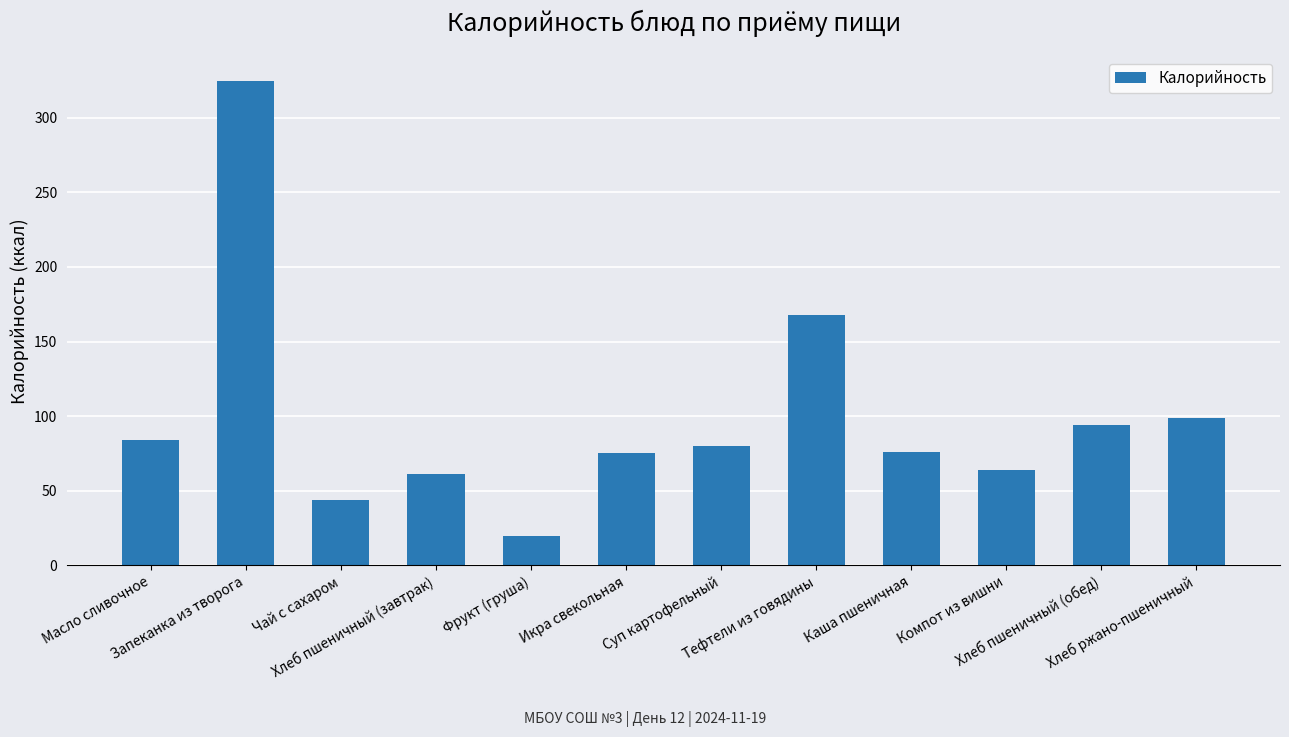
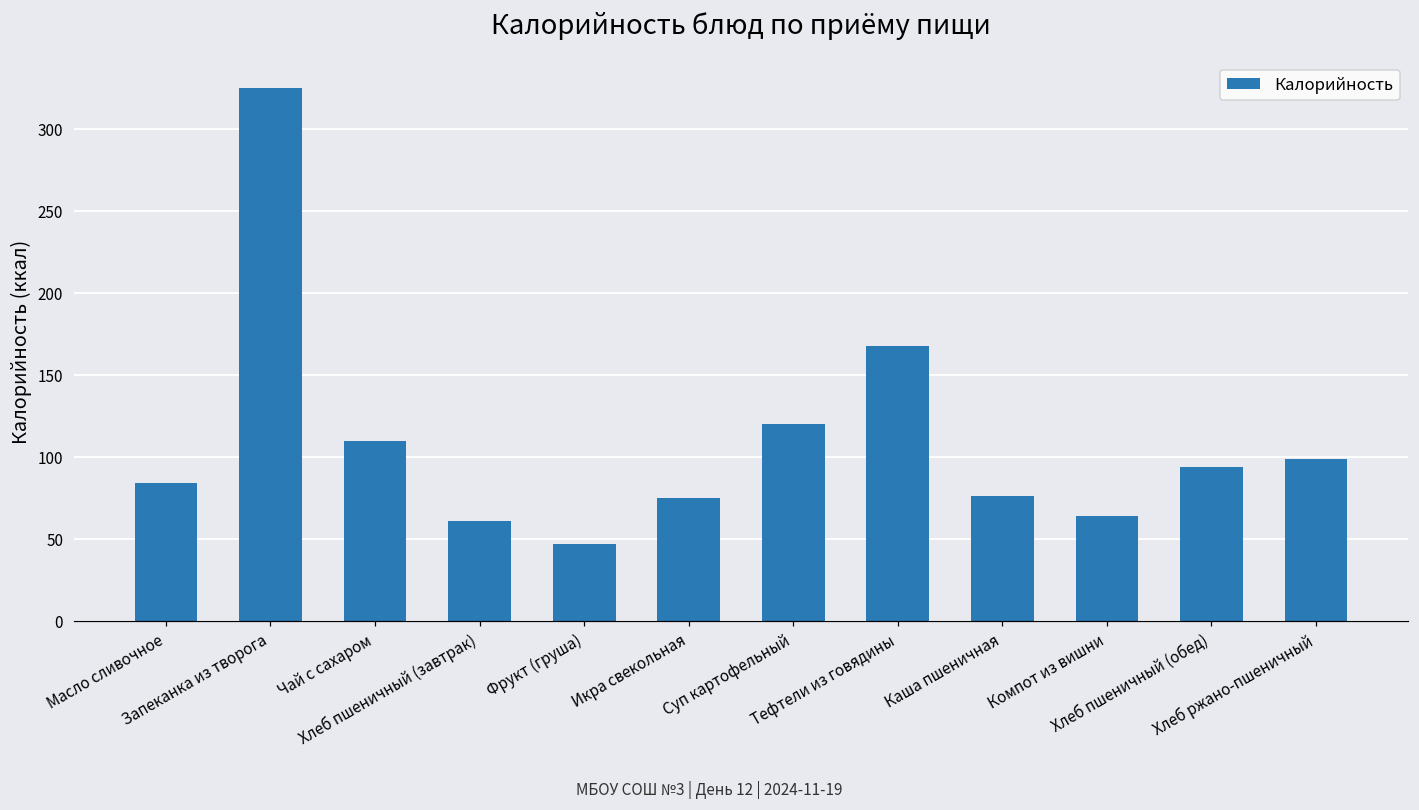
  {
    "Масло сливочное": 84,
    "Запеканка из творога": 325,
-   "Чай с сахаром": 44,
+   "Чай с сахаром": 110,
    "Хлеб пшеничный (завтрак)": 61,
-   "Фрукт (груша)": 20,
+   "Фрукт (груша)": 47,
    "Икра свекольная": 75,
-   "Суп картофельный": 80,
+   "Суп картофельный": 120,
    "Тефтели из говядины": 168,
    "Каша пшеничная": 76,
    "Компот из вишни": 64,
    "Хлеб пшеничный (обед)": 94,
    "Хлеб ржано-пшеничный": 99
  }
